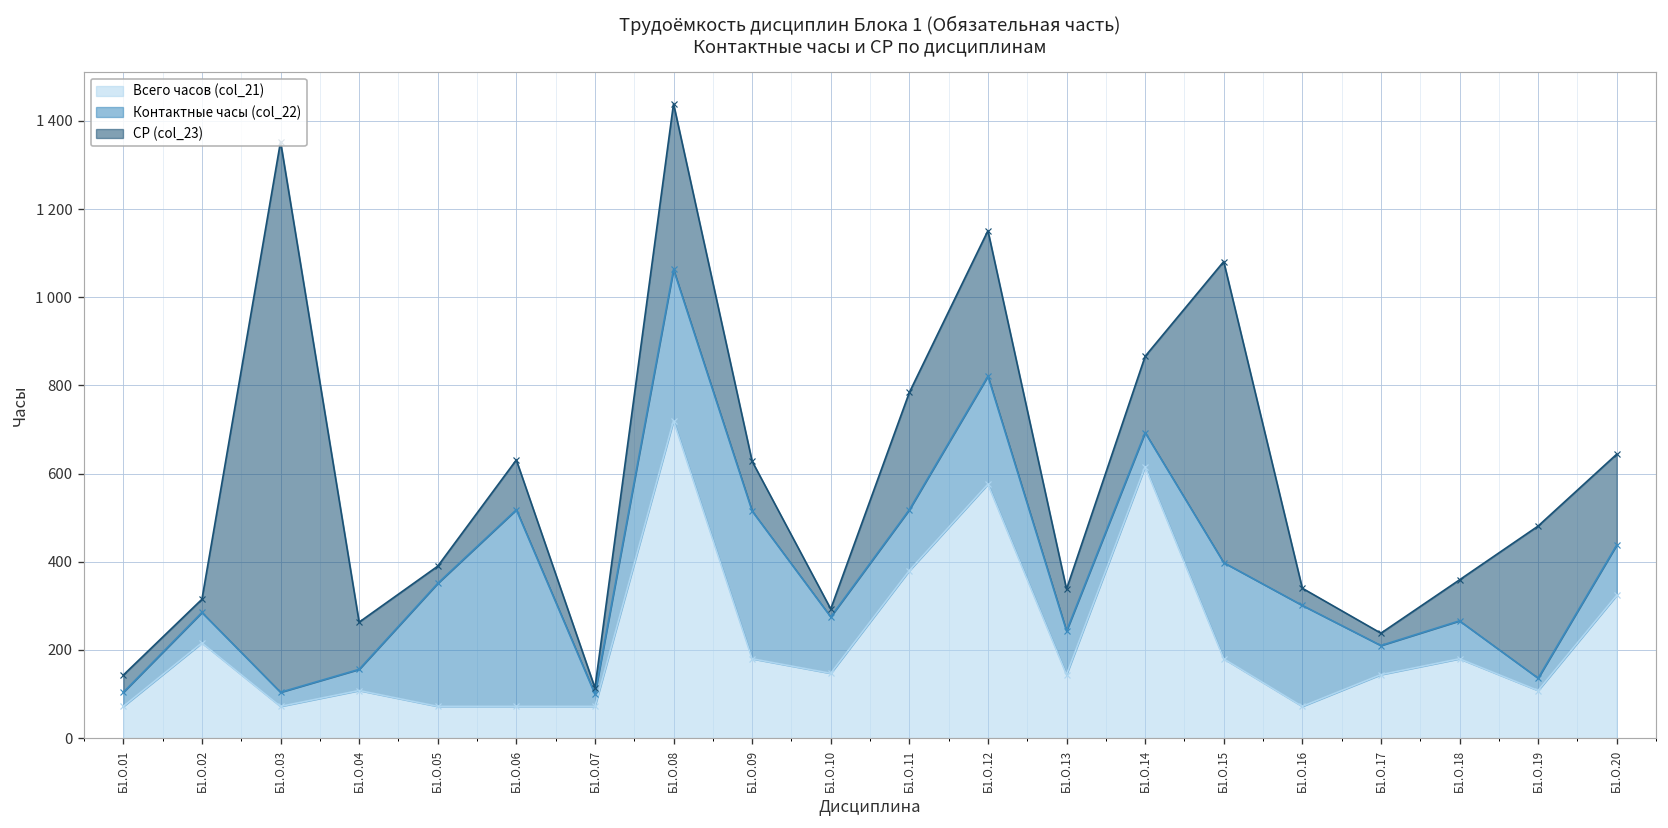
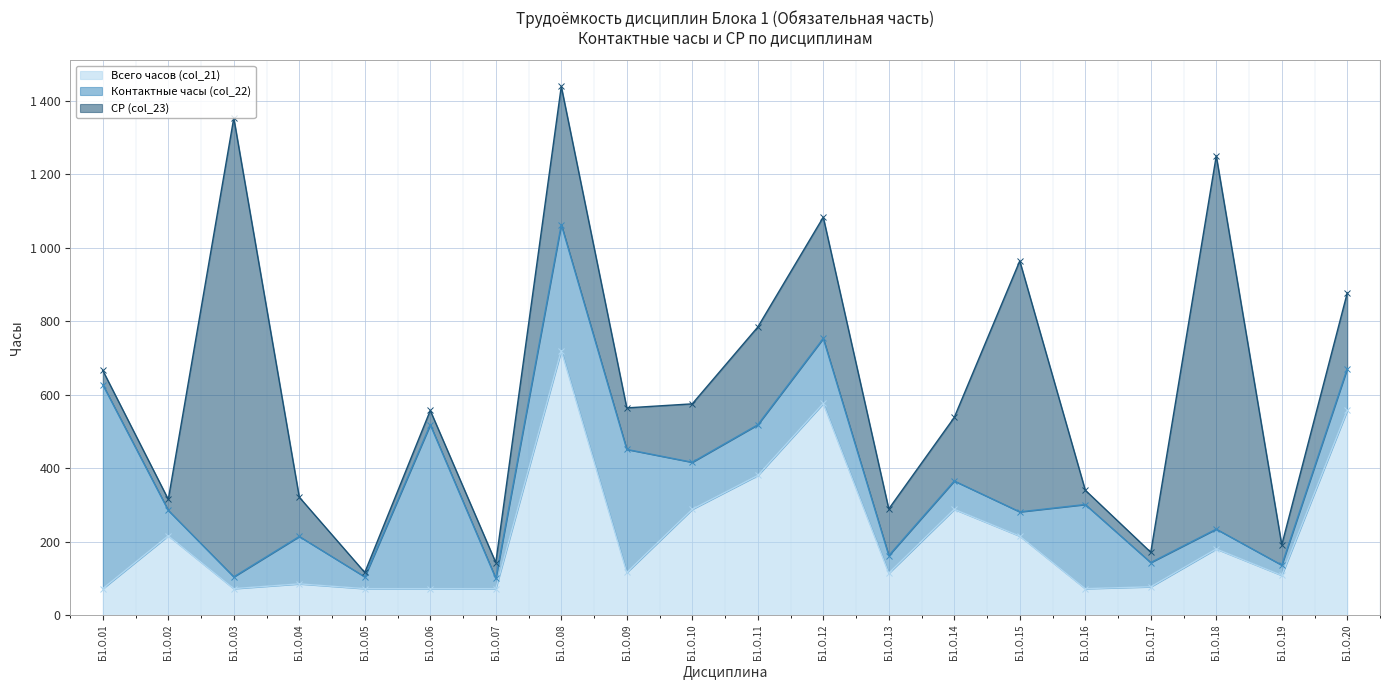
  {
    "Всего часов (col_21)": {
      "Б1.О.01": 70,
      "Б1.О.02": 220,
      "Б1.О.03": 70,
-     "Б1.О.04": 110,
+     "Б1.О.04": 90,
      "Б1.О.05": 70,
      "Б1.О.06": 70,
      "Б1.О.07": 70,
      "Б1.О.08": 720,
-     "Б1.О.09": 180,
-     "Б1.О.10": 150,
+     "Б1.О.09": 120,
+     "Б1.О.10": 290,
      "Б1.О.11": 380,
      "Б1.О.12": 580,
-     "Б1.О.13": 140,
-     "Б1.О.14": 620,
-     "Б1.О.15": 180,
+     "Б1.О.13": 110,
+     "Б1.О.14": 290,
+     "Б1.О.15": 220,
      "Б1.О.16": 70,
-     "Б1.О.17": 140,
+     "Б1.О.17": 80,
      "Б1.О.18": 180,
      "Б1.О.19": 110,
-     "Б1.О.20": 320
+     "Б1.О.20": 560
    },
    "Контактные часы (col_22)": {
-     "Б1.О.01": 30,
+     "Б1.О.01": 560,
      "Б1.О.02": 70,
      "Б1.О.03": 30,
-     "Б1.О.04": 50,
-     "Б1.О.05": 280,
+     "Б1.О.04": 130,
+     "Б1.О.05": 30,
      "Б1.О.06": 450,
      "Б1.О.07": 30,
      "Б1.О.08": 340,
      "Б1.О.09": 340,
      "Б1.О.10": 130,
      "Б1.О.11": 140,
-     "Б1.О.12": 250,
-     "Б1.О.13": 100,
+     "Б1.О.12": 180,
+     "Б1.О.13": 50,
      "Б1.О.14": 80,
-     "Б1.О.15": 220,
+     "Б1.О.15": 70,
      "Б1.О.16": 230,
      "Б1.О.17": 70,
-     "Б1.О.18": 90,
+     "Б1.О.18": 50,
      "Б1.О.19": 30,
      "Б1.О.20": 110
    },
    "СР (col_23)": {
      "Б1.О.01": 40,
      "Б1.О.02": 30,
      "Б1.О.04": 110,
-     "Б1.О.05": 40,
-     "Б1.О.06": 110,
-     "Б1.О.07": 10,
+     "Б1.О.05": 10,
+     "Б1.О.06": 40,
+     "Б1.О.07": 40,
      "Б1.О.08": 380,
      "Б1.О.09": 110,
-     "Б1.О.10": 20,
+     "Б1.О.10": 160,
      "Б1.О.11": 270,
      "Б1.О.12": 330,
-     "Б1.О.13": 100,
+     "Б1.О.13": 130,
      "Б1.О.14": 170,
      "Б1.О.15": 680,
      "Б1.О.16": 40,
      "Б1.О.17": 30,
-     "Б1.О.18": 90,
-     "Б1.О.19": 350,
+     "Б1.О.18": 1020,
+     "Б1.О.19": 60,
      "Б1.О.20": 210
    }
  }
